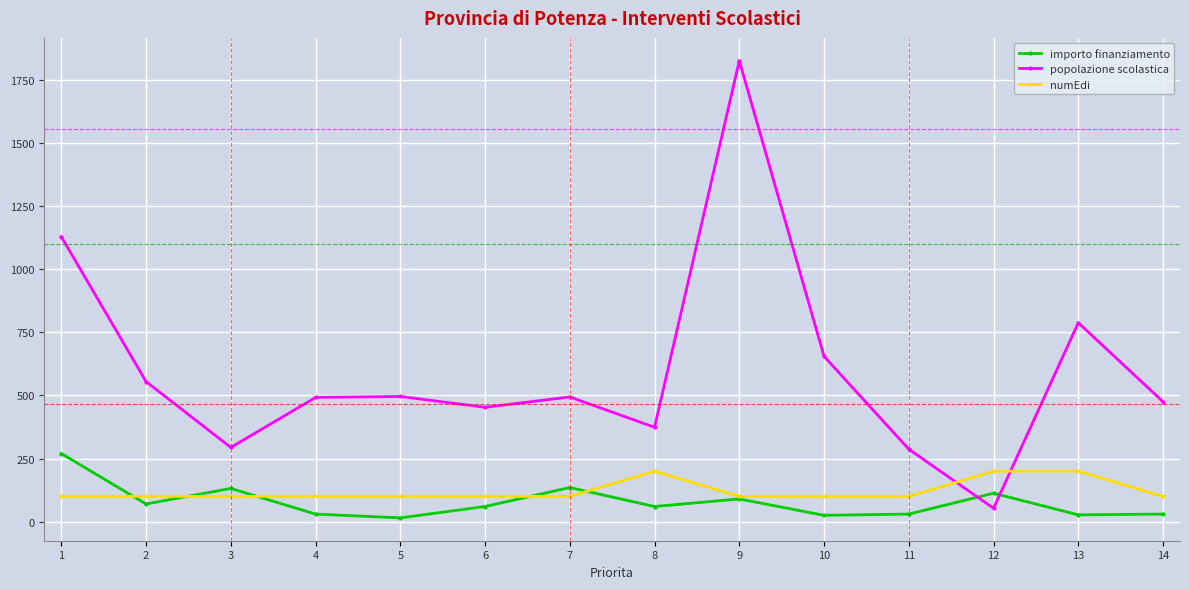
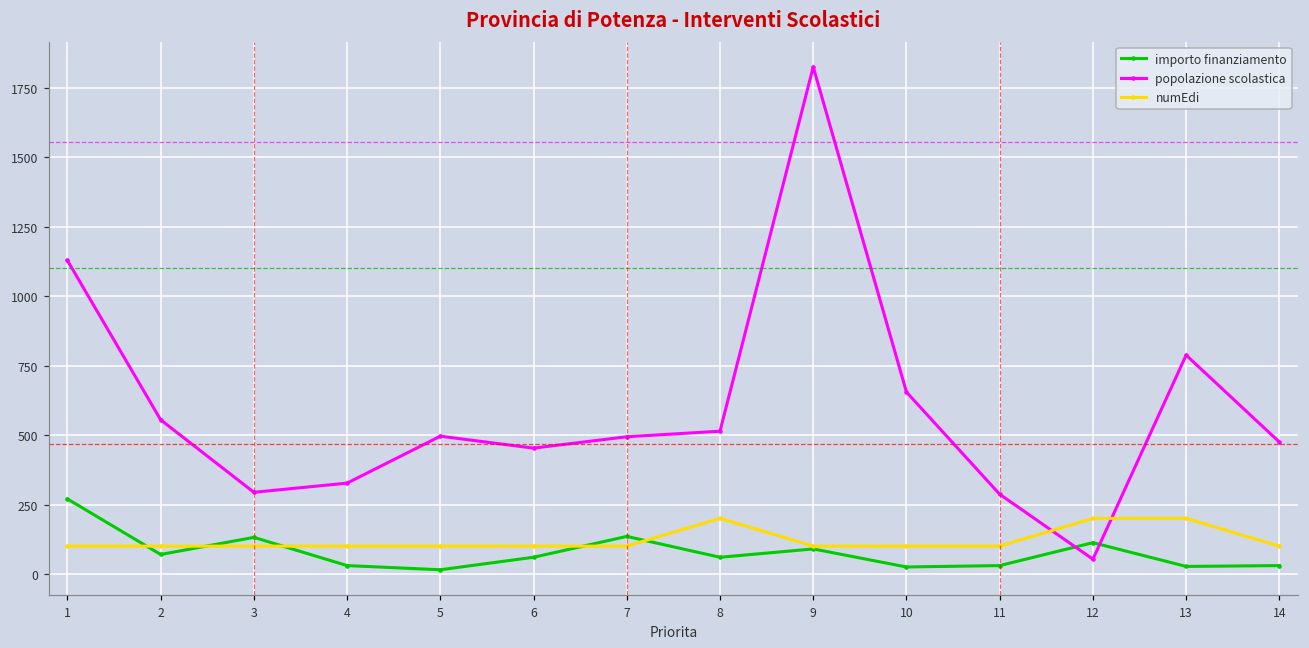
  {
    "importo finanziamento": {
      "1": 270,
      "2": 70,
      "3": 130,
      "4": 30,
      "5": 20,
      "6": 60,
      "7": 140,
      "8": 60,
      "10": 30,
      "11": 30,
      "12": 110,
      "13": 30,
      "14": 30
    },
    "popolazione scolastica": {
      "1": 1130,
      "2": 560,
      "3": 290,
-     "4": 490,
+     "4": 330,
      "5": 500,
      "6": 450,
      "7": 490,
-     "8": 370,
+     "8": 510,
      "9": 1830,
      "10": 660,
      "11": 290,
      "12": 50,
      "13": 790,
      "14": 480
    },
    "numEdi": {
      "1": 100,
      "2": 100,
      "3": 100,
      "4": 100,
      "5": 100,
      "6": 100,
      "7": 100,
      "8": 200,
      "10": 100,
      "11": 100,
      "12": 200,
      "13": 200,
      "14": 100
    }
  }
